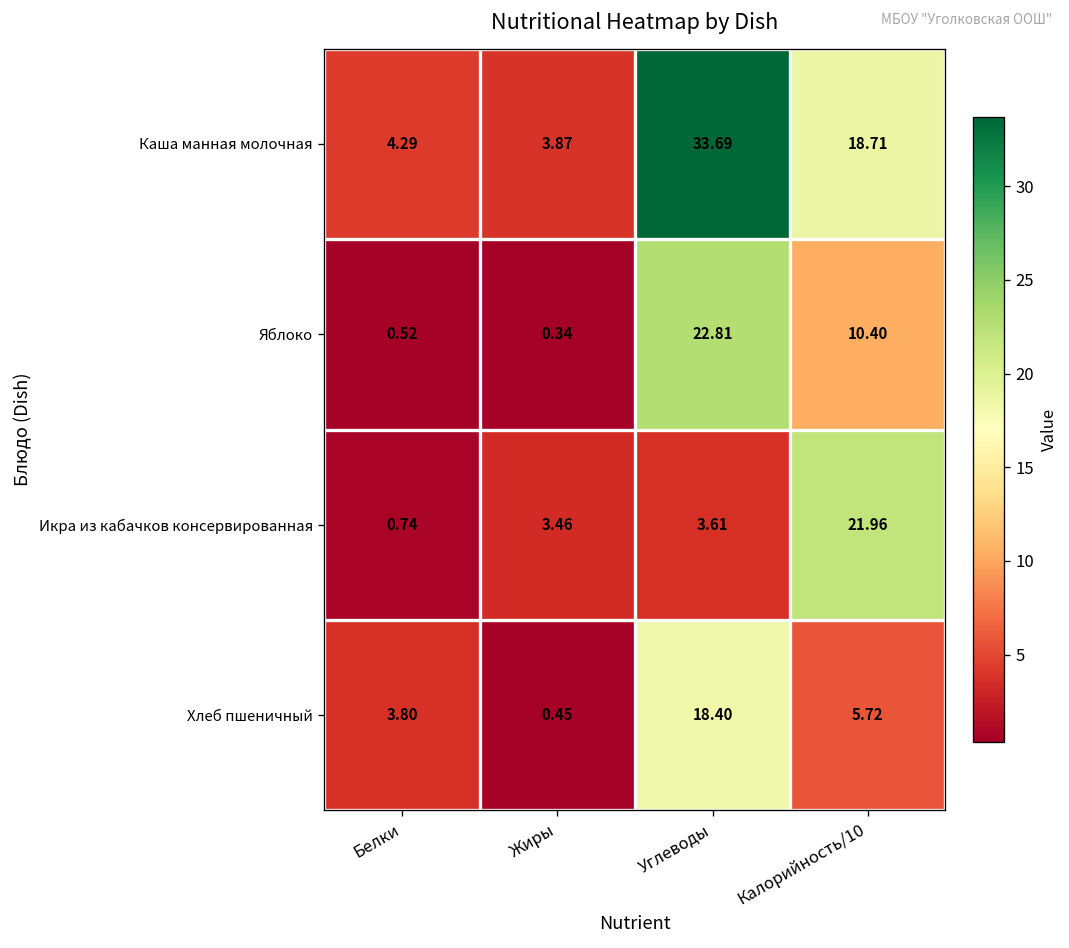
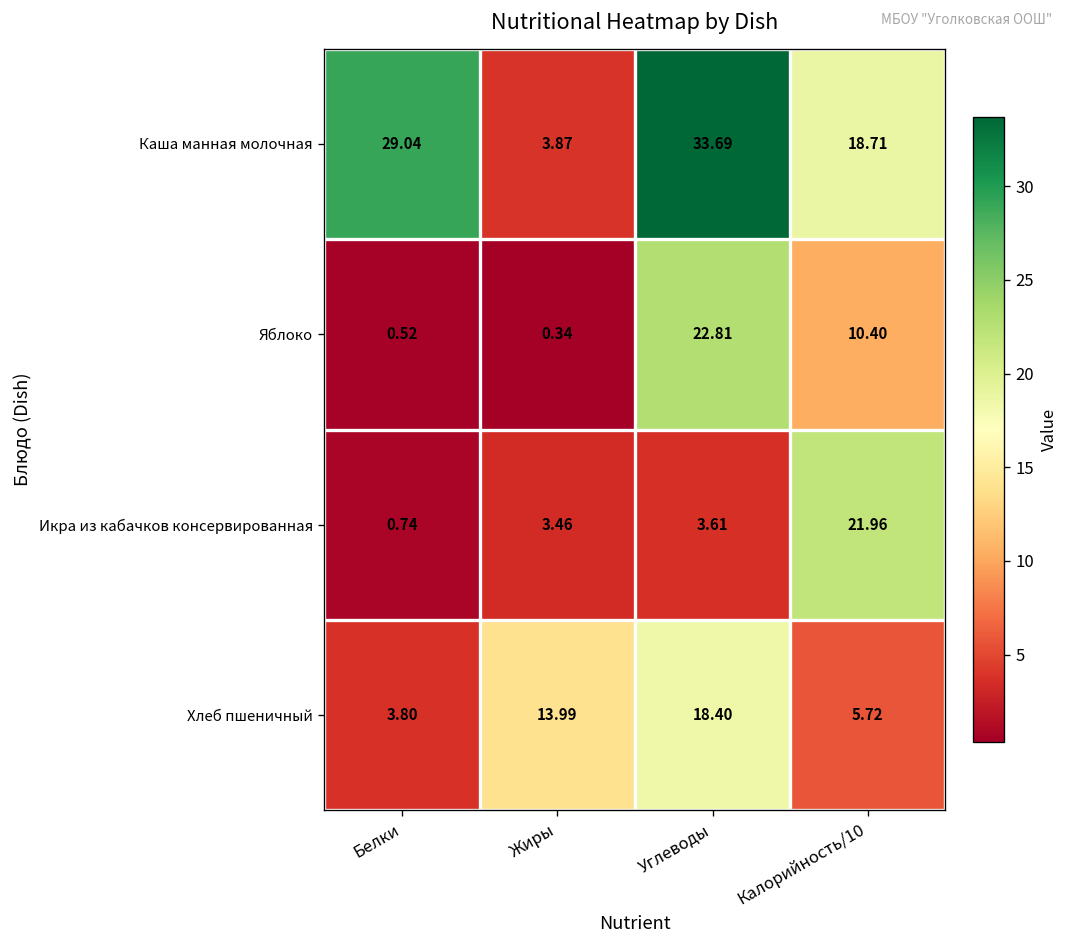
  {
    "Каша манная молочная": {
-     "Белки": 4.29,
+     "Белки": 29.04,
      "Жиры": 3.87,
      "Углеводы": 33.69,
      "Калорийность/10": 18.71
    },
    "Яблоко": {
      "Белки": 0.52,
      "Жиры": 0.34,
      "Углеводы": 22.81,
      "Калорийность/10": 10.40
    },
    "Икра из кабачков консервированная": {
      "Белки": 0.74,
      "Жиры": 3.46,
      "Углеводы": 3.61,
      "Калорийность/10": 21.96
    },
    "Хлеб пшеничный": {
      "Белки": 3.80,
-     "Жиры": 0.45,
+     "Жиры": 13.99,
      "Углеводы": 18.40,
      "Калорийность/10": 5.72
    }
  }
